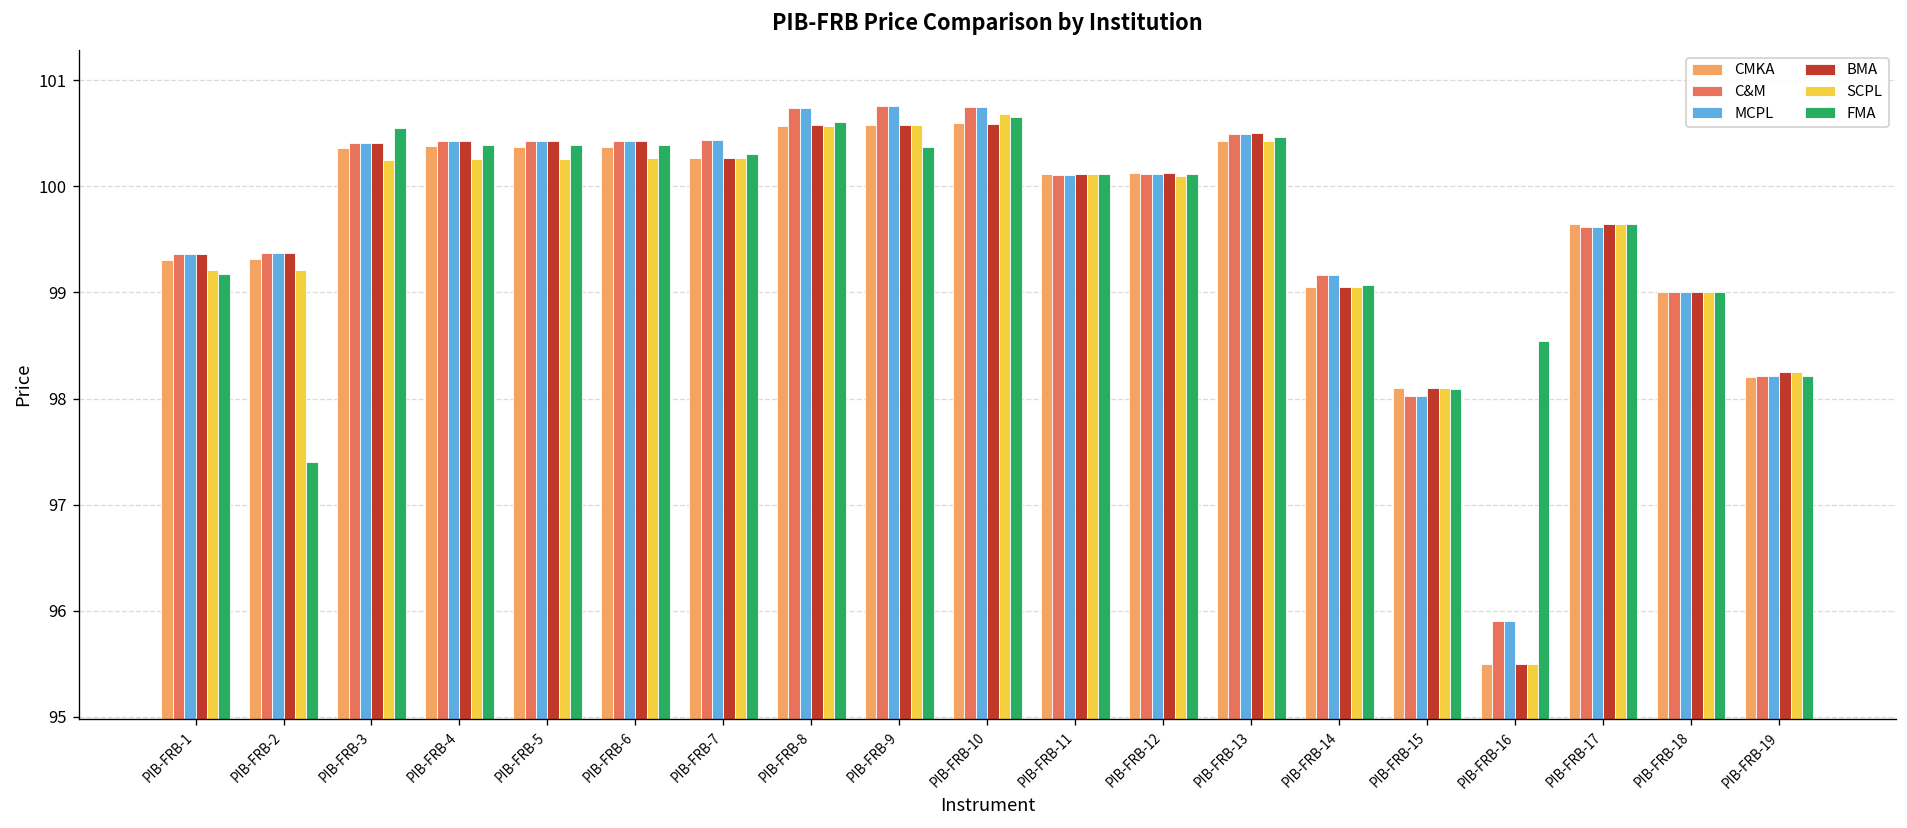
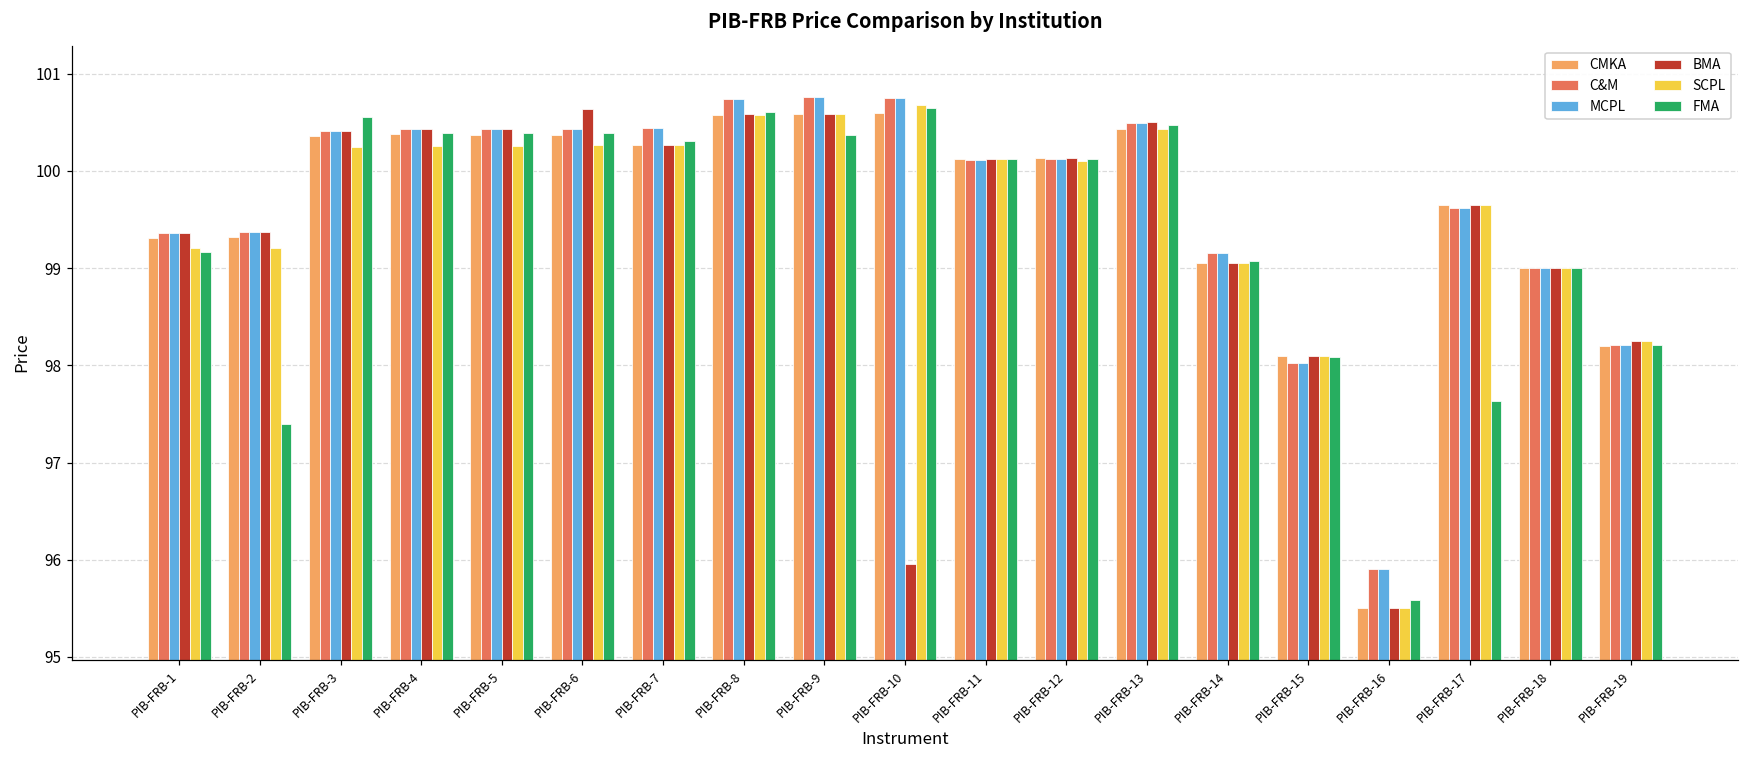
  {
    "MCPL": {
      "PIB-FRB-1": 99.4,
      "PIB-FRB-2": 99.4,
      "PIB-FRB-3": 100.4,
      "PIB-FRB-4": 100.4,
      "PIB-FRB-5": 100.4,
      "PIB-FRB-6": 100.4,
      "PIB-FRB-7": 100.4,
      "PIB-FRB-8": 100.7,
      "PIB-FRB-9": 100.8,
      "PIB-FRB-10": 100.8,
      "PIB-FRB-11": 100.1,
      "PIB-FRB-12": 100.1,
      "PIB-FRB-13": 100.5,
      "PIB-FRB-14": 99.2,
      "PIB-FRB-15": 98.0,
      "PIB-FRB-16": 95.9,
      "PIB-FRB-17": 99.6,
      "PIB-FRB-18": 99.0,
      "PIB-FRB-19": 98.2
    },
    "BMA": {
      "PIB-FRB-1": 99.4,
      "PIB-FRB-2": 99.4,
      "PIB-FRB-3": 100.4,
      "PIB-FRB-4": 100.4,
      "PIB-FRB-5": 100.4,
-     "PIB-FRB-6": 100.4,
+     "PIB-FRB-6": 100.6,
      "PIB-FRB-7": 100.3,
      "PIB-FRB-8": 100.6,
      "PIB-FRB-9": 100.6,
-     "PIB-FRB-10": 100.6,
+     "PIB-FRB-10": 96.0,
      "PIB-FRB-11": 100.1,
      "PIB-FRB-12": 100.1,
      "PIB-FRB-13": 100.5,
      "PIB-FRB-14": 99.1,
      "PIB-FRB-15": 98.1,
      "PIB-FRB-16": 95.5,
      "PIB-FRB-17": 99.7,
      "PIB-FRB-18": 99.0,
      "PIB-FRB-19": 98.3
    },
    "FMA": {
      "PIB-FRB-1": 99.2,
      "PIB-FRB-2": 97.4,
      "PIB-FRB-3": 100.6,
      "PIB-FRB-4": 100.4,
      "PIB-FRB-5": 100.4,
      "PIB-FRB-6": 100.4,
      "PIB-FRB-7": 100.3,
      "PIB-FRB-8": 100.6,
      "PIB-FRB-9": 100.4,
      "PIB-FRB-10": 100.7,
      "PIB-FRB-11": 100.1,
      "PIB-FRB-12": 100.1,
      "PIB-FRB-13": 100.5,
      "PIB-FRB-14": 99.1,
      "PIB-FRB-15": 98.1,
-     "PIB-FRB-16": 98.5,
-     "PIB-FRB-17": 99.7,
+     "PIB-FRB-16": 95.6,
+     "PIB-FRB-17": 97.6,
      "PIB-FRB-18": 99.0,
      "PIB-FRB-19": 98.2
    }
  }
